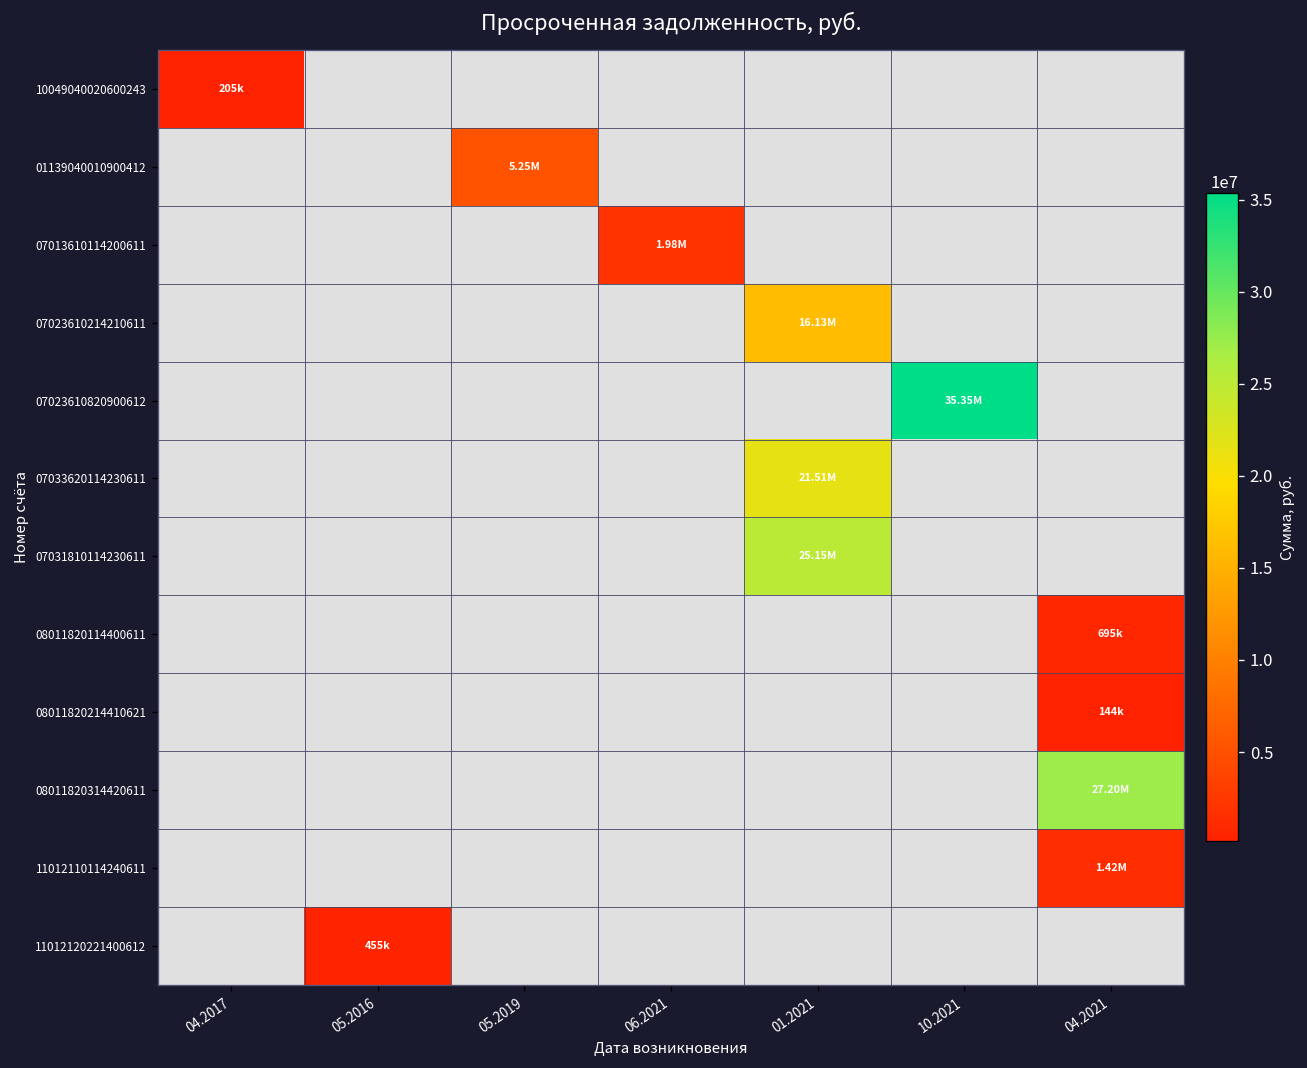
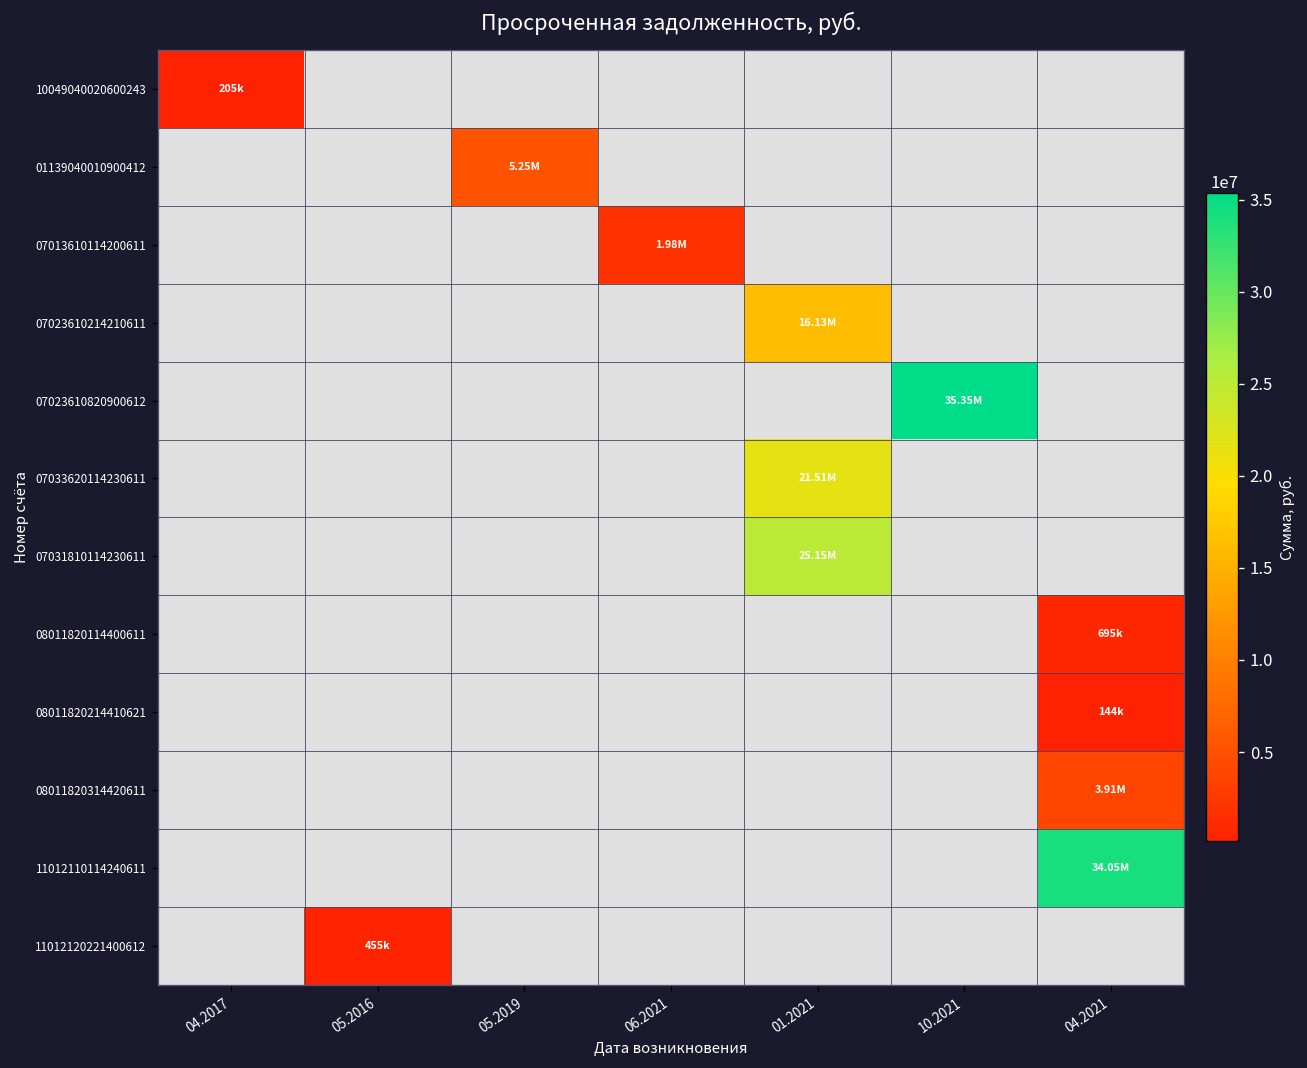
  {
    "10049040020600243": {
      "04.2017": "205k"
    },
    "01139040010900412": {
      "05.2019": "5.25M"
    },
    "07013610114200611": {
      "06.2021": "1.98M"
    },
    "07023610214210611": {
      "01.2021": "16.13M"
    },
    "07023610820900612": {
      "10.2021": "35.35M"
    },
    "07033620114230611": {
      "01.2021": "21.51M"
    },
    "07031810114230611": {
      "01.2021": "25.15M"
    },
    "08011820114400611": {
      "04.2021": "695k"
    },
    "08011820214410621": {
      "04.2021": "144k"
    },
    "08011820314420611": {
-     "04.2021": "27.20M"
+     "04.2021": "3.91M"
    },
    "11012110114240611": {
-     "04.2021": "1.42M"
+     "04.2021": "34.05M"
    },
    "11012120221400612": {
      "05.2016": "455k"
    }
  }
